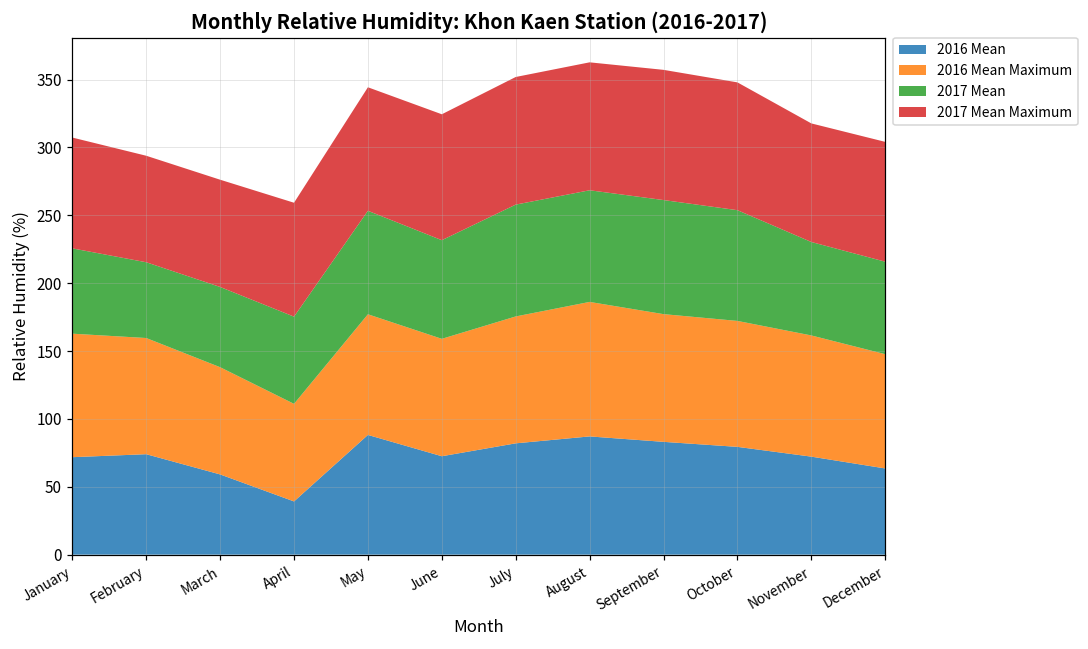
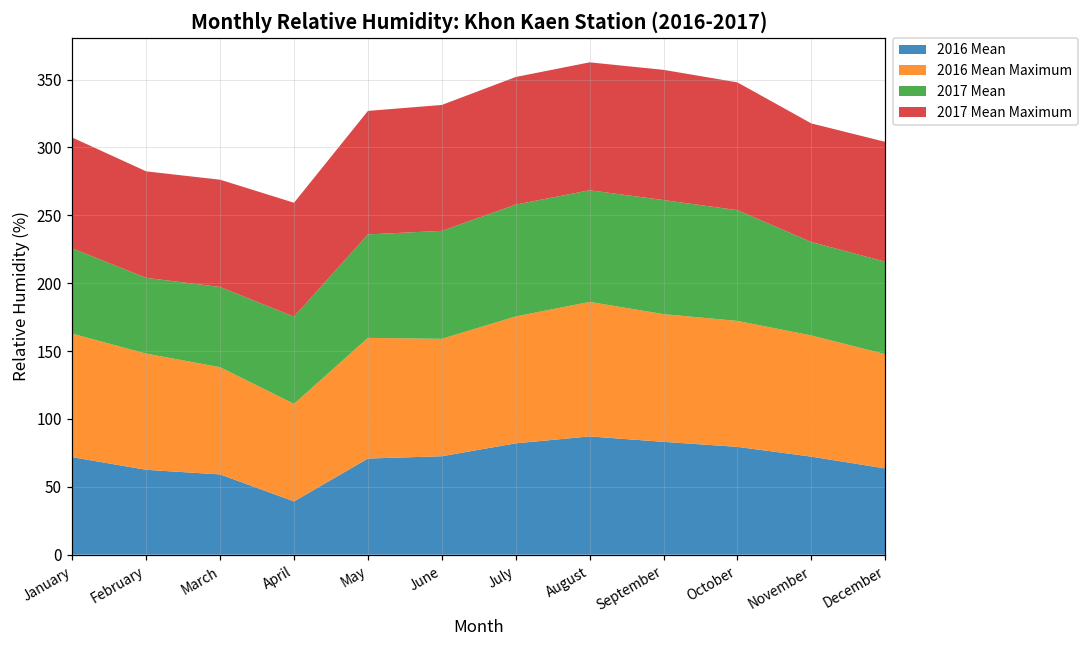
  {
    "2016 Mean": {
      "January": 72,
-     "February": 74,
+     "February": 63,
      "March": 59,
      "April": 39,
-     "May": 88,
+     "May": 71,
      "June": 73,
      "July": 82,
      "August": 87,
      "September": 83,
      "October": 79,
      "November": 72,
      "December": 64
    },
    "2016 Mean Maximum": {
      "January": 91,
      "February": 86,
      "March": 79,
      "April": 72,
      "May": 89,
      "June": 87,
      "July": 94,
      "August": 99,
      "September": 94,
      "October": 93,
      "November": 89,
      "December": 84
    },
    "2017 Mean": {
      "January": 63,
      "February": 56,
      "March": 59,
      "April": 64,
      "May": 76,
-     "June": 73,
+     "June": 80,
      "July": 82,
      "August": 82,
      "September": 84,
      "October": 82,
      "November": 69,
      "December": 68
    },
    "2017 Mean Maximum": {
      "January": 82,
      "February": 78,
      "March": 79,
      "April": 84,
      "May": 91,
      "June": 93,
      "July": 94,
      "August": 94,
      "September": 96,
      "October": 94,
      "November": 87,
      "December": 88
    }
  }
